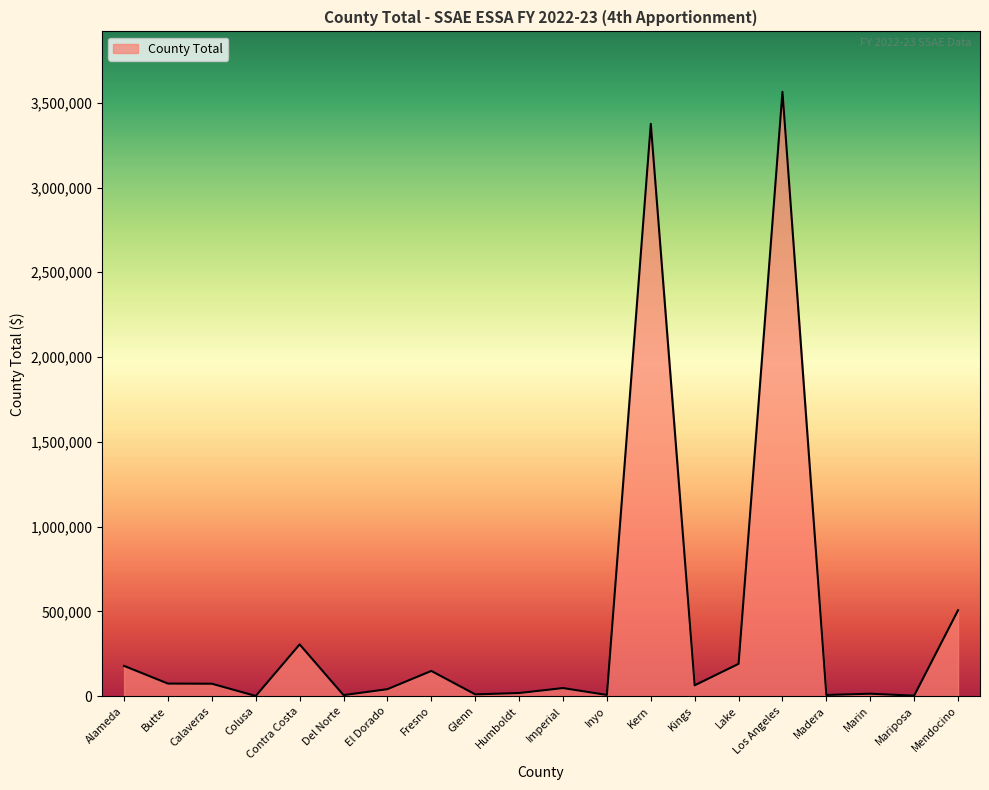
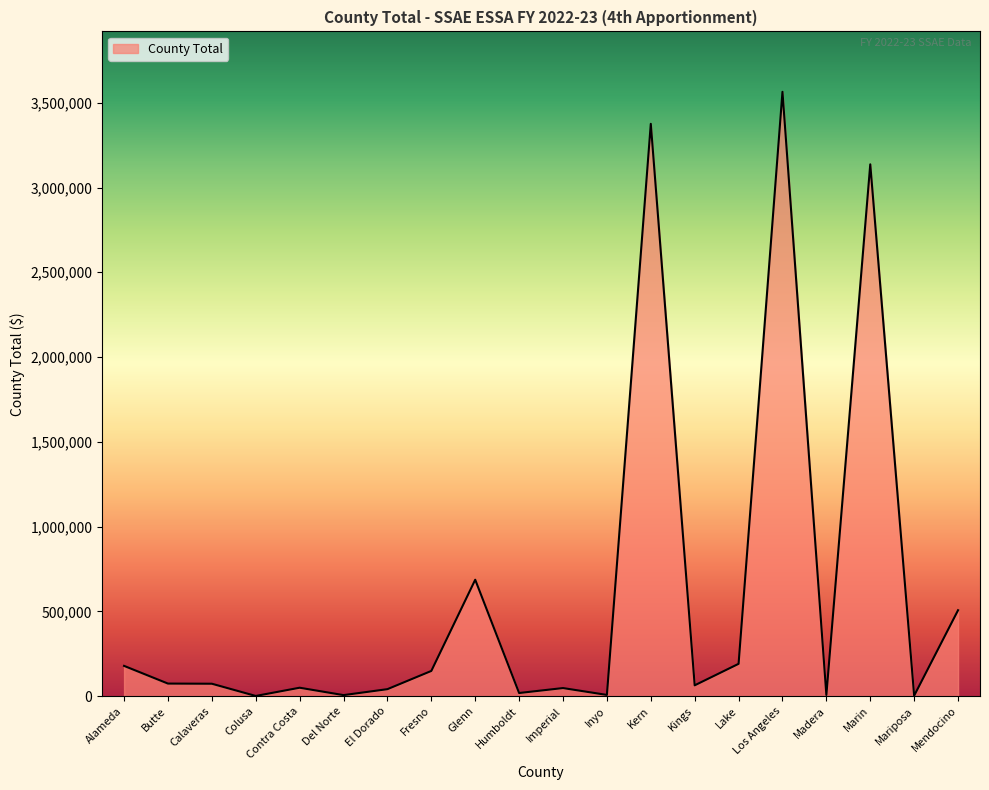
  {
    "Alameda": "180,000",
    "Butte": "70,000",
    "Calaveras": "70,000",
    "Colusa": "0",
-   "Contra Costa": "300,000",
+   "Contra Costa": "50,000",
    "Del Norte": "10,000",
    "El Dorado": "40,000",
    "Fresno": "150,000",
-   "Glenn": "10,000",
+   "Glenn": "690,000",
    "Humboldt": "20,000",
    "Imperial": "50,000",
    "Inyo": "10,000",
    "Kern": "3,380,000",
    "Kings": "60,000",
    "Lake": "190,000",
    "Los Angeles": "3,560,000",
    "Madera": "10,000",
-   "Marin": "10,000",
+   "Marin": "3,140,000",
    "Mariposa": "0",
    "Mendocino": "510,000"
  }
